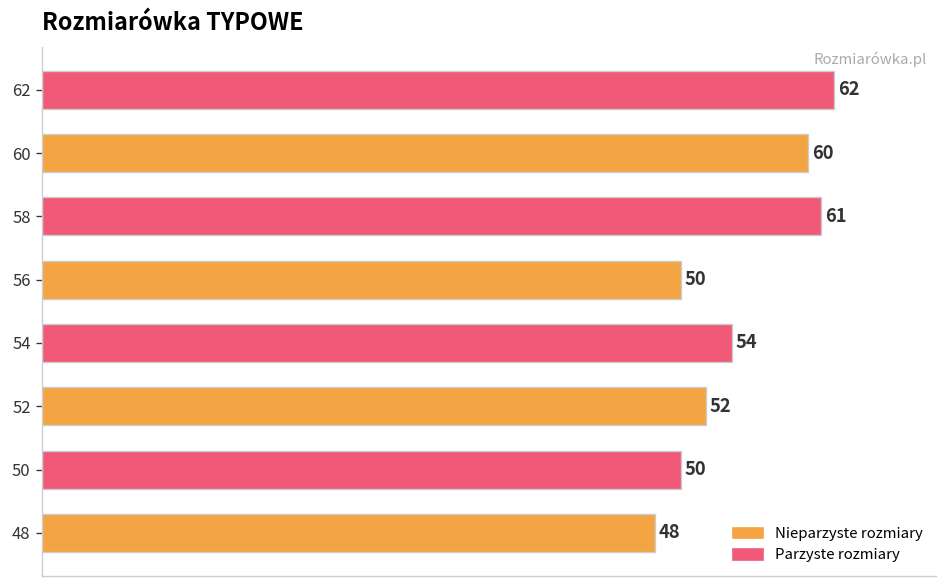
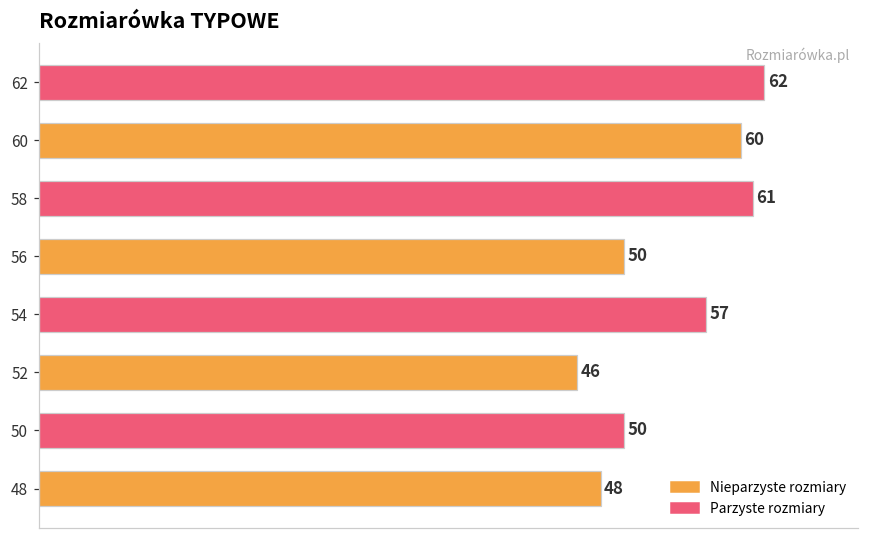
  {
    "62": 62,
    "60": 60,
    "58": 61,
    "56": 50,
-   "54": 54,
-   "52": 52,
+   "54": 57,
+   "52": 46,
    "50": 50,
    "48": 48
  }
